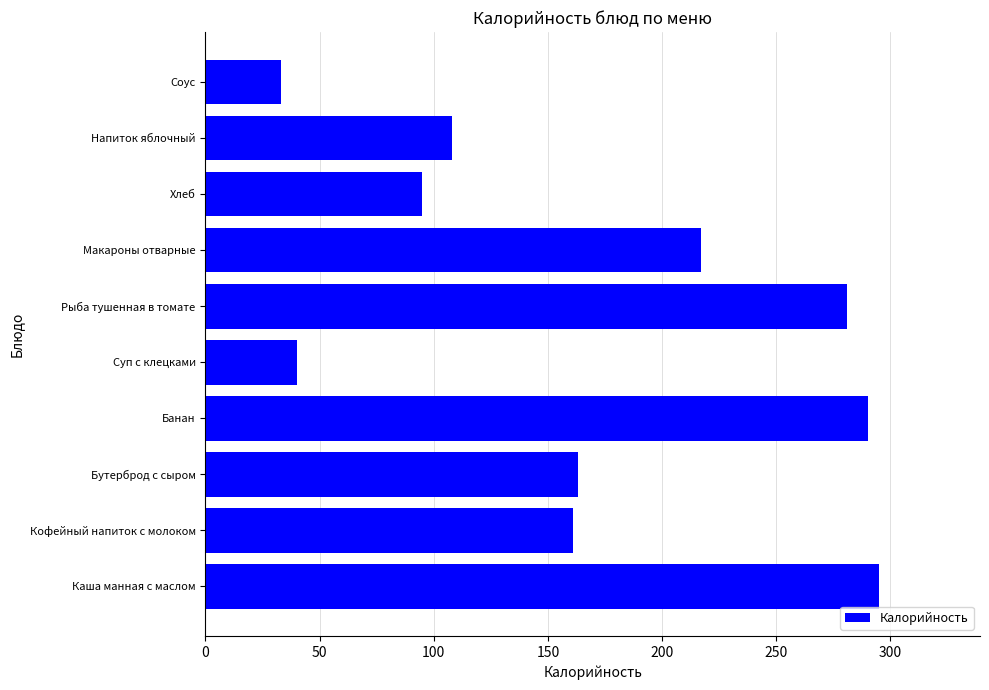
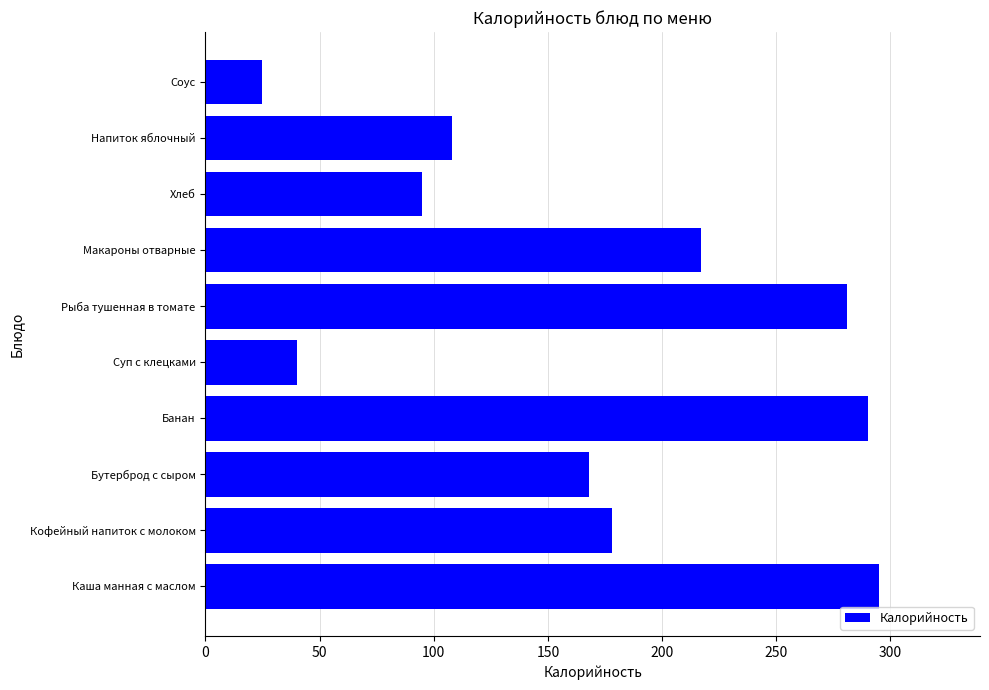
  {
-   "Соус": 33,
+   "Соус": 25,
    "Напиток яблочный": 108,
    "Хлеб": 95,
    "Макароны отварные": 217,
    "Рыба тушенная в томате": 281,
    "Суп с клецками": 40,
    "Банан": 290,
-   "Бутерброд с сыром": 163,
-   "Кофейный напиток с молоком": 161,
+   "Бутерброд с сыром": 168,
+   "Кофейный напиток с молоком": 178,
    "Каша манная с маслом": 295
  }
